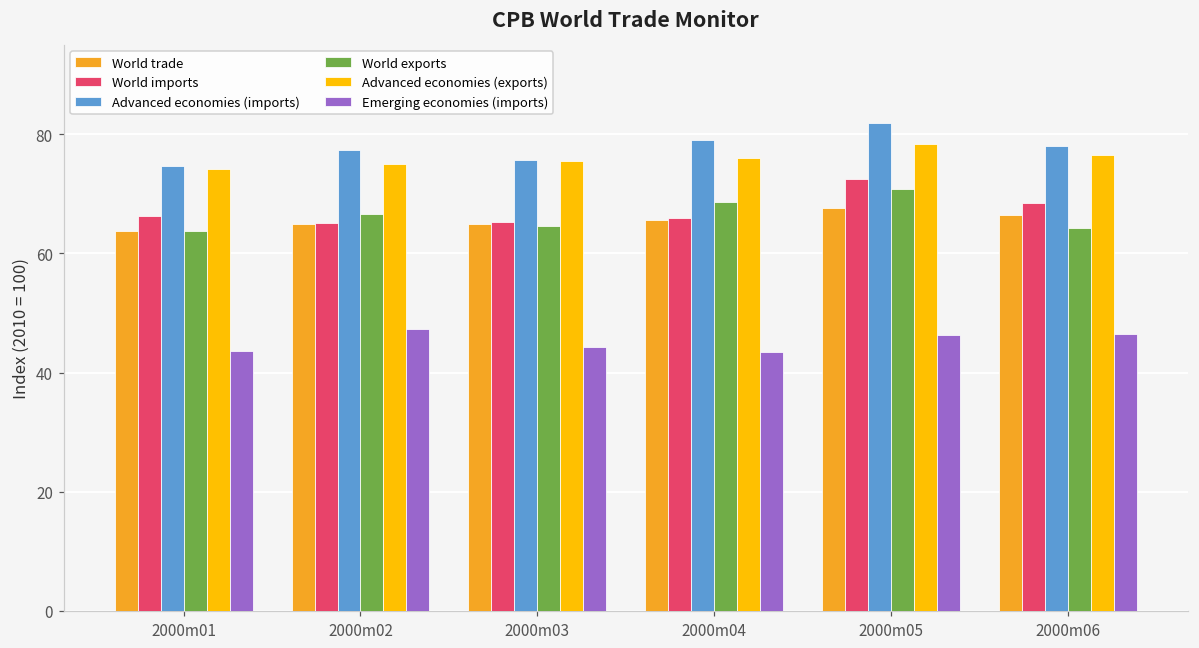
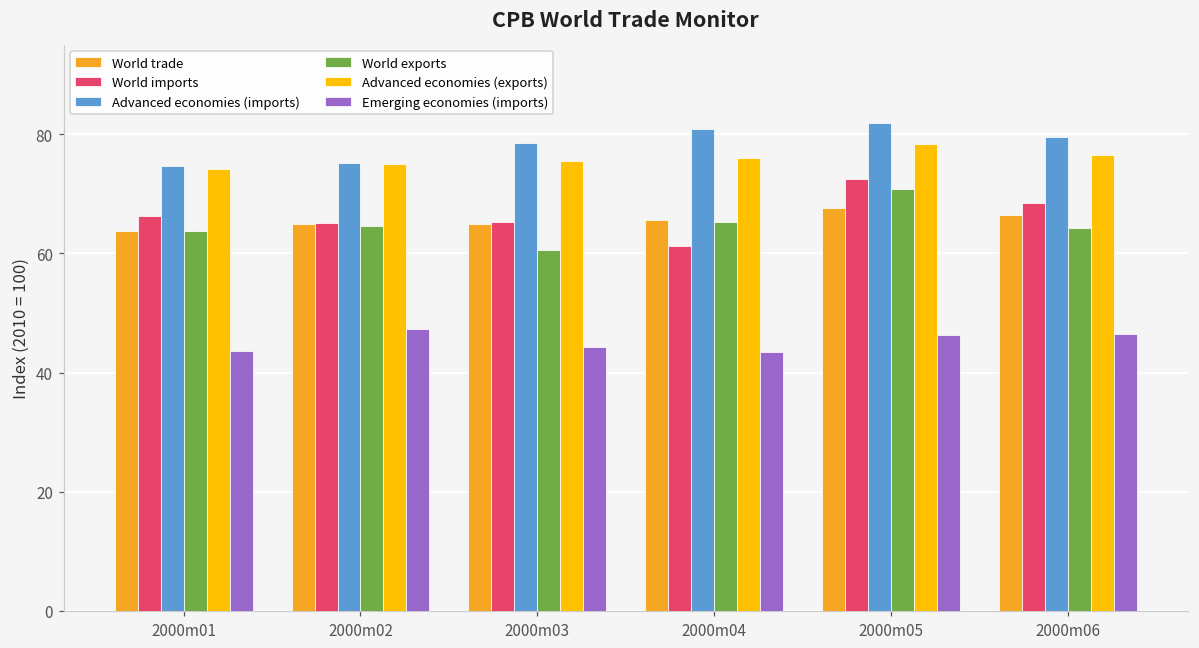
  {
    "World imports": {
      "2000m01": 66,
      "2000m02": 65,
      "2000m03": 65,
-     "2000m04": 66,
+     "2000m04": 61,
      "2000m05": 72,
      "2000m06": 68
    },
    "Advanced economies (imports)": {
      "2000m01": 75,
-     "2000m02": 77,
-     "2000m03": 76,
-     "2000m04": 79,
+     "2000m02": 75,
+     "2000m03": 78,
+     "2000m04": 81,
      "2000m05": 82,
-     "2000m06": 78
+     "2000m06": 80
    },
    "World exports": {
      "2000m01": 64,
-     "2000m02": 67,
-     "2000m03": 65,
-     "2000m04": 69,
+     "2000m02": 65,
+     "2000m03": 61,
+     "2000m04": 65,
      "2000m05": 71,
      "2000m06": 64
    },
    "Emerging economies (imports)": {
      "2000m01": 44,
      "2000m02": 47,
      "2000m03": 44,
      "2000m04": 43,
      "2000m05": 46,
      "2000m06": 46
    }
  }
